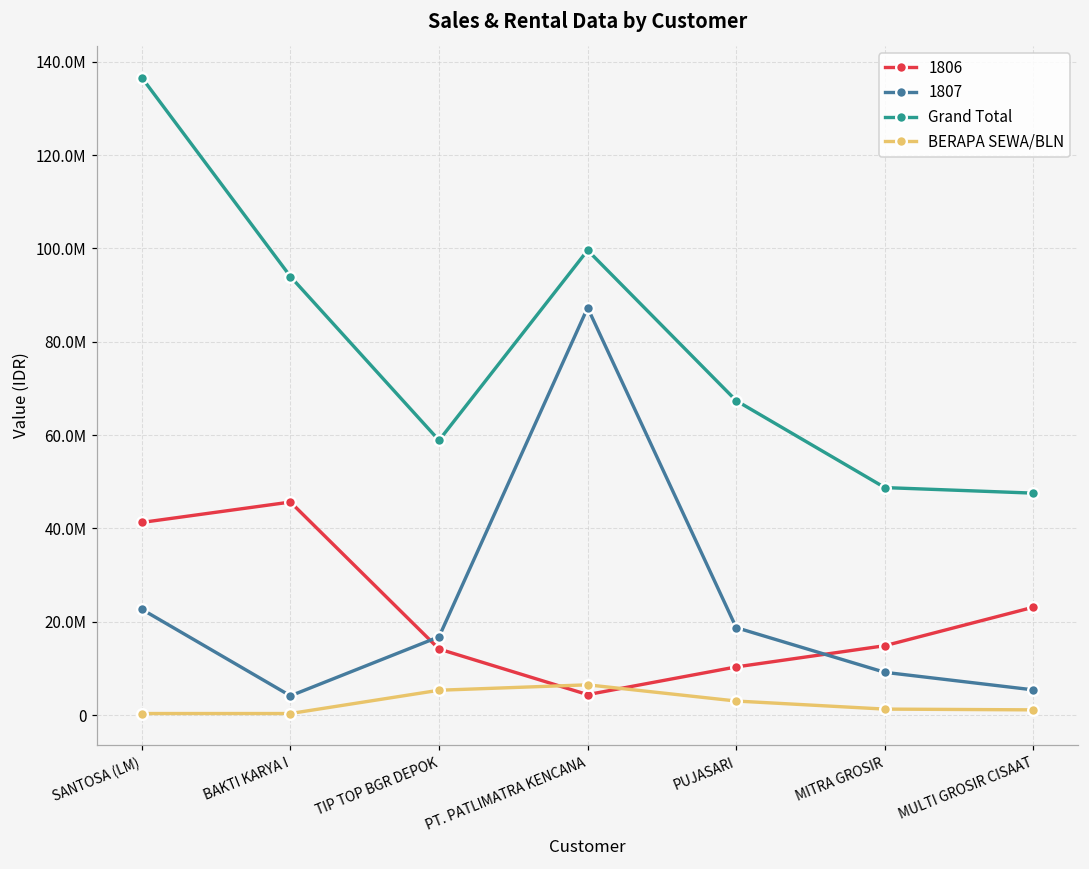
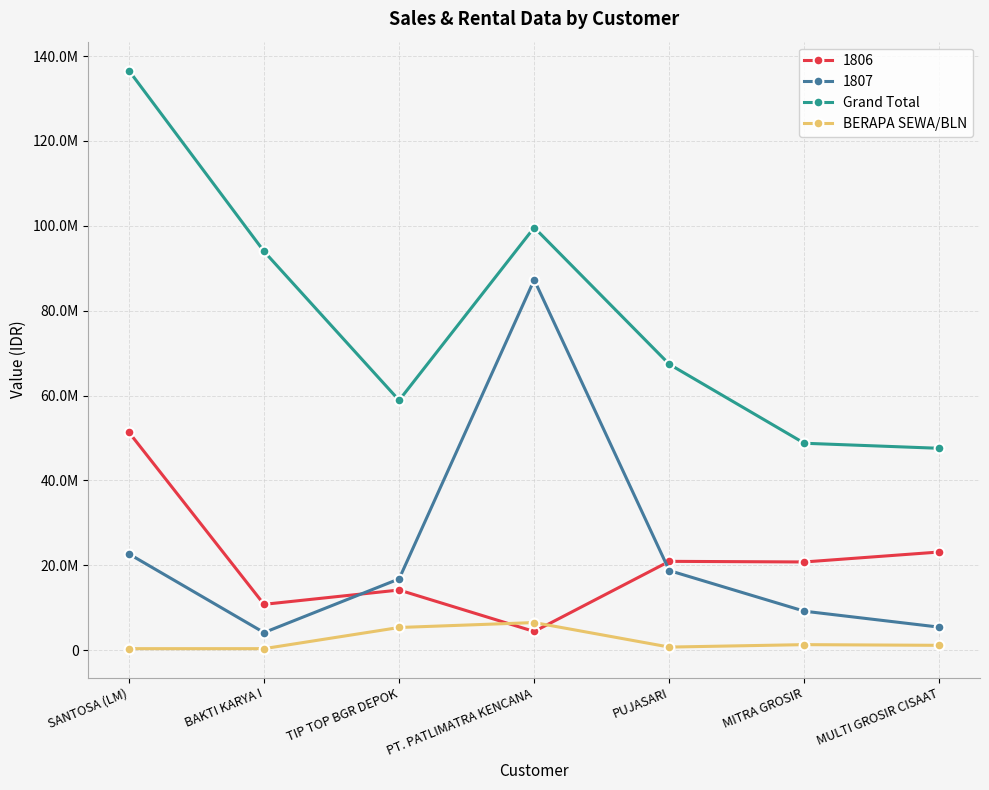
  {
    "1806": {
-     "SANTOSA (LM)": 41000000,
-     "BAKTI KARYA I": 46000000,
+     "SANTOSA (LM)": 51000000,
+     "BAKTI KARYA I": 11000000,
      "TIP TOP BGR DEPOK": 14000000,
      "PT. PATLIMATRA KENCANA": 4000000,
-     "PUJASARI": 10000000,
-     "MITRA GROSIR": 15000000,
+     "PUJASARI": 21000000,
+     "MITRA GROSIR": 21000000,
      "MULTI GROSIR CISAAT": 23000000
    },
    "BERAPA SEWA/BLN": {
      "SANTOSA (LM)": 0,
      "BAKTI KARYA I": 0,
      "TIP TOP BGR DEPOK": 5000000,
      "PT. PATLIMATRA KENCANA": 6000000,
-     "PUJASARI": 3000000,
+     "PUJASARI": 1000000,
      "MITRA GROSIR": 1000000,
      "MULTI GROSIR CISAAT": 1000000
    }
  }
